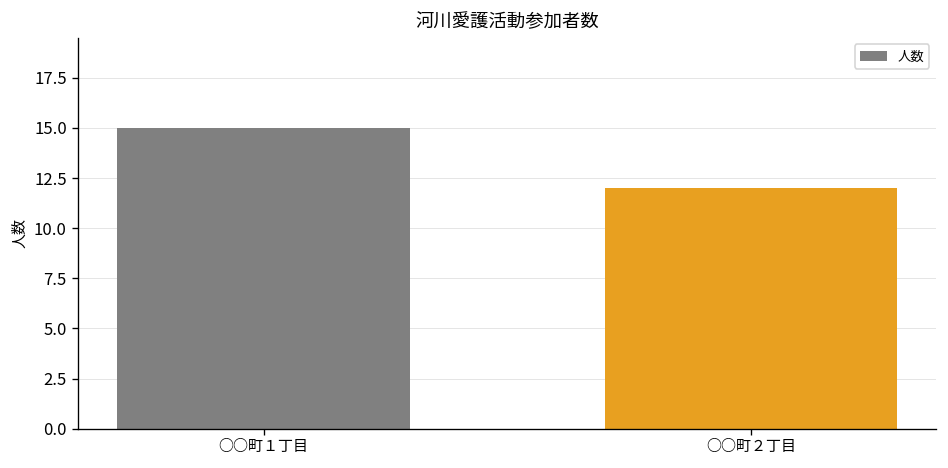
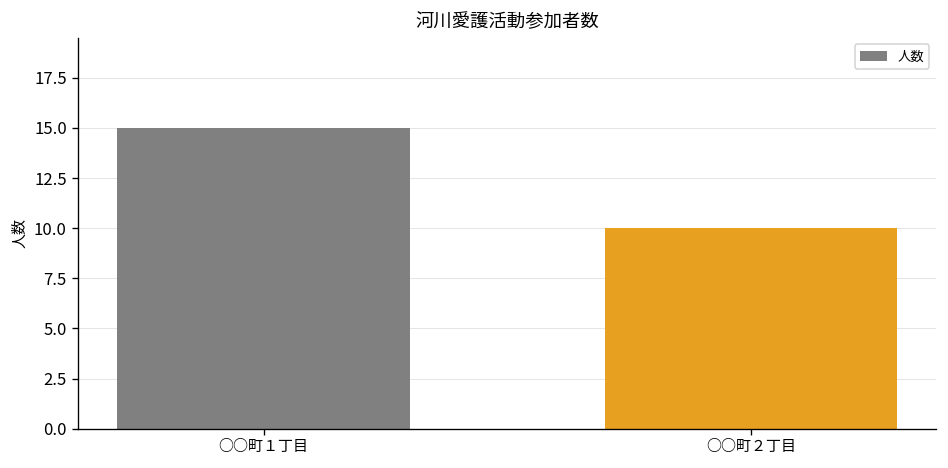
  {
    "○○町１丁目": 15,
-   "○○町２丁目": 12
+   "○○町２丁目": 10
  }
